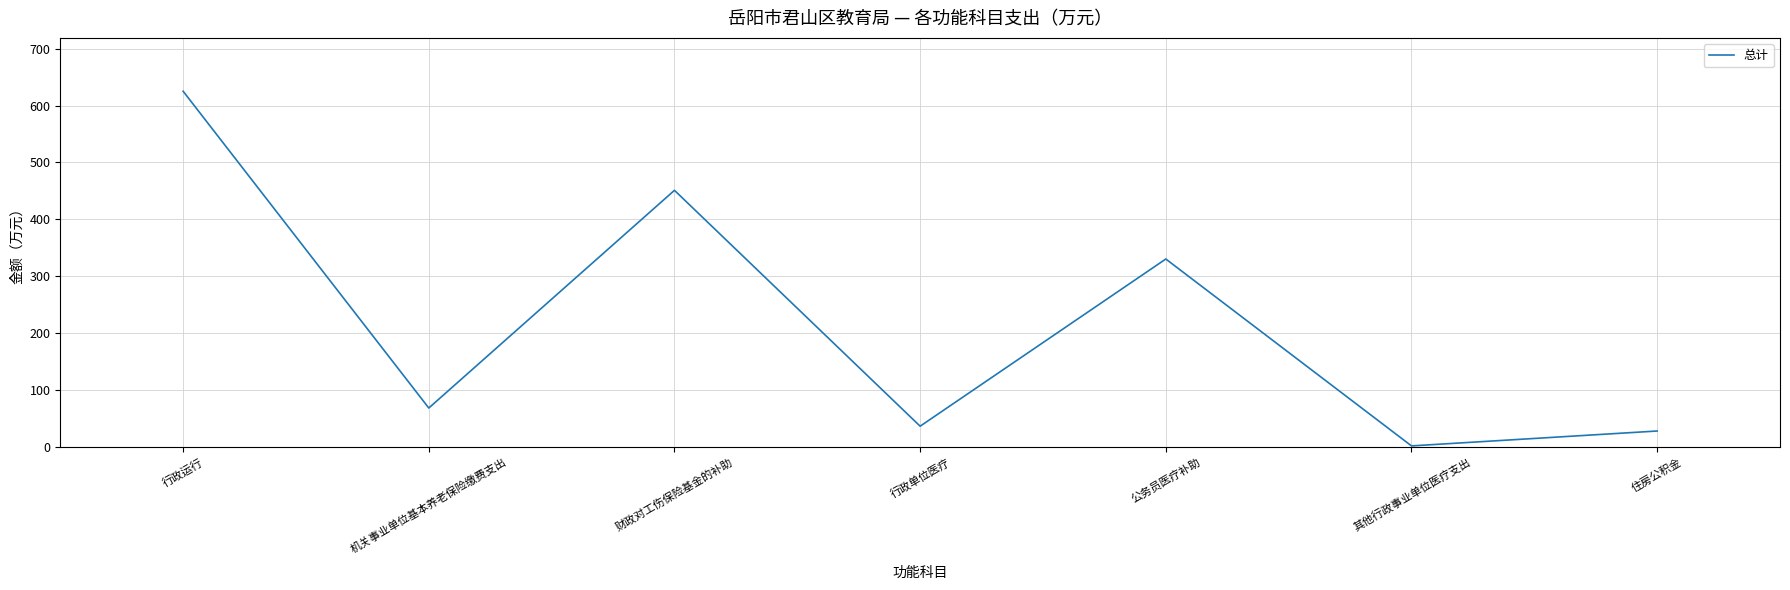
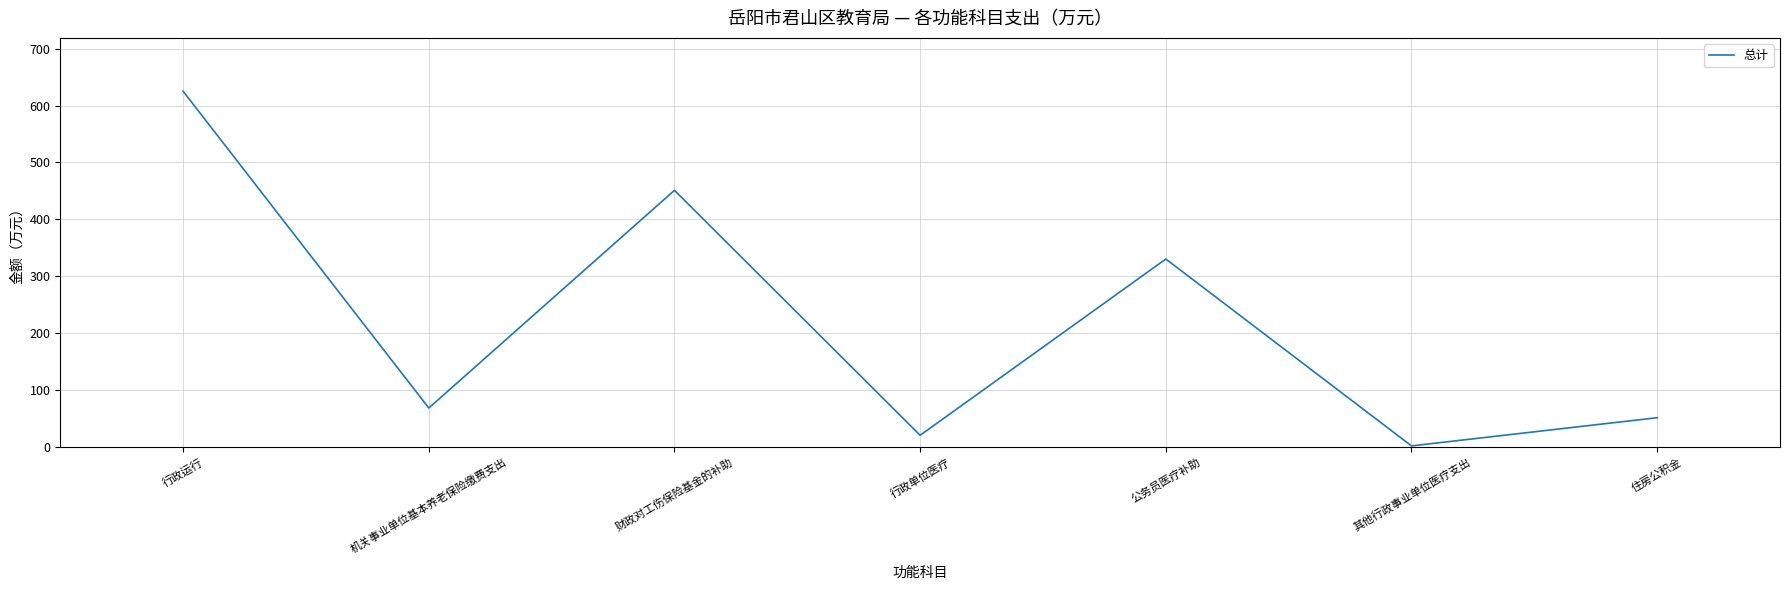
  {
    "行政运行": 630,
    "机关事业单位基本养老保险缴费支出": 70,
    "财政对工伤保险基金的补助": 450,
-   "行政单位医疗": 40,
+   "行政单位医疗": 20,
    "公务员医疗补助": 330,
    "其他行政事业单位医疗支出": 0,
-   "住房公积金": 30
+   "住房公积金": 50
  }
